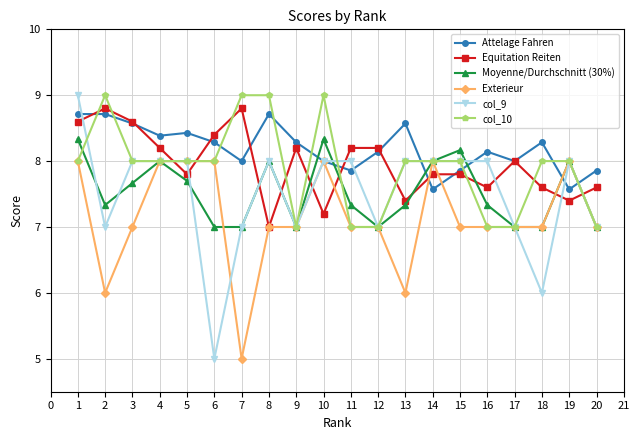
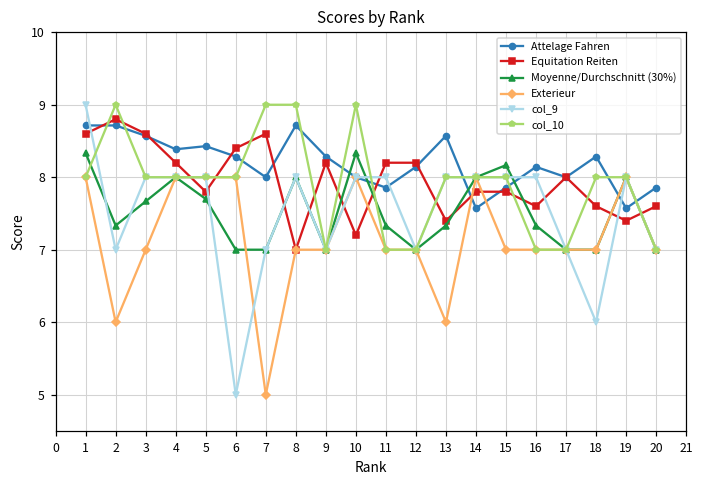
  {
    "Attelage Fahren": {
      "1": 8.7,
      "2": 8.7,
      "4": 8.4,
      "5": 8.4,
      "6": 8.3,
      "7": 8.0,
      "8": 8.7,
      "9": 8.3,
      "11": 7.9,
      "12": 8.1,
      "13": 8.6,
      "14": 7.6,
      "15": 7.9,
      "16": 8.1,
      "18": 8.3,
      "19": 7.6,
      "20": 7.9
    },
    "Equitation Reiten": {
      "1": 8.6,
      "2": 8.8,
      "4": 8.2,
      "5": 7.8,
      "6": 8.4,
-     "7": 8.8,
+     "7": 8.6,
      "9": 8.2,
      "10": 7.2,
      "11": 8.2,
      "12": 8.2,
      "13": 7.4,
      "14": 7.8,
      "15": 7.8,
      "16": 7.6,
      "18": 7.6,
      "19": 7.4,
      "20": 7.6
    },
    "Moyenne/Durchschnitt (30%)": {
      "1": 8.3,
      "2": 7.3,
      "3": 7.7,
      "5": 7.7,
      "6": 7.0,
      "10": 8.3,
      "11": 7.3,
      "13": 7.3,
      "15": 8.2,
      "16": 7.3
    },
    "Exterieur": {
      "2": 6.0,
      "3": 7.0,
      "7": 5.0,
      "13": 6.0,
      "15": 7.0
    },
    "col_9": {
      "1": 9.0,
      "2": 7.0,
      "6": 5.0,
      "11": 8.0,
      "16": 8.0,
      "18": 6.0
    },
    "col_10": {
      "2": 9.0,
      "7": 9.0,
      "8": 9.0,
      "10": 9.0,
      "18": 8.0
    }
  }
